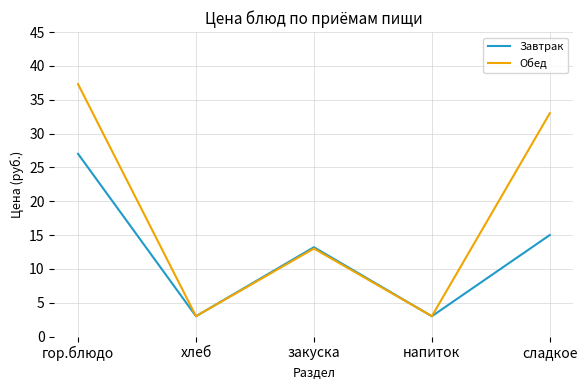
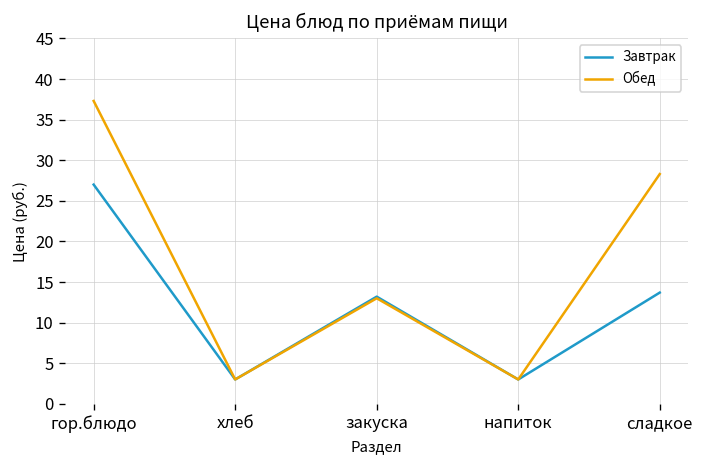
  {
    "Завтрак": {
      "гор.блюдо": 27,
-     "сладкое": 15
+     "сладкое": 14
    },
    "Обед": {
      "гор.блюдо": 37,
-     "сладкое": 33
+     "сладкое": 28
    }
  }
